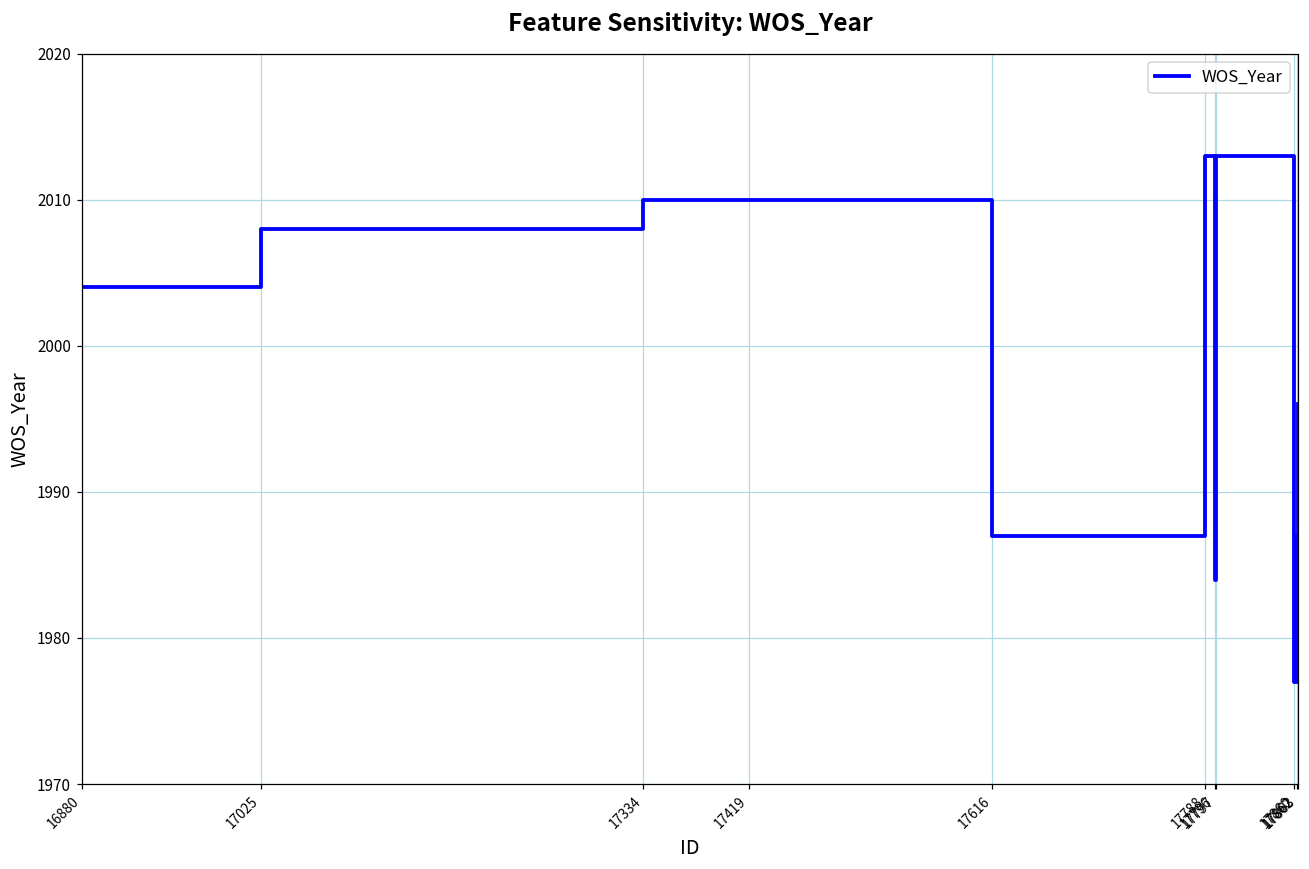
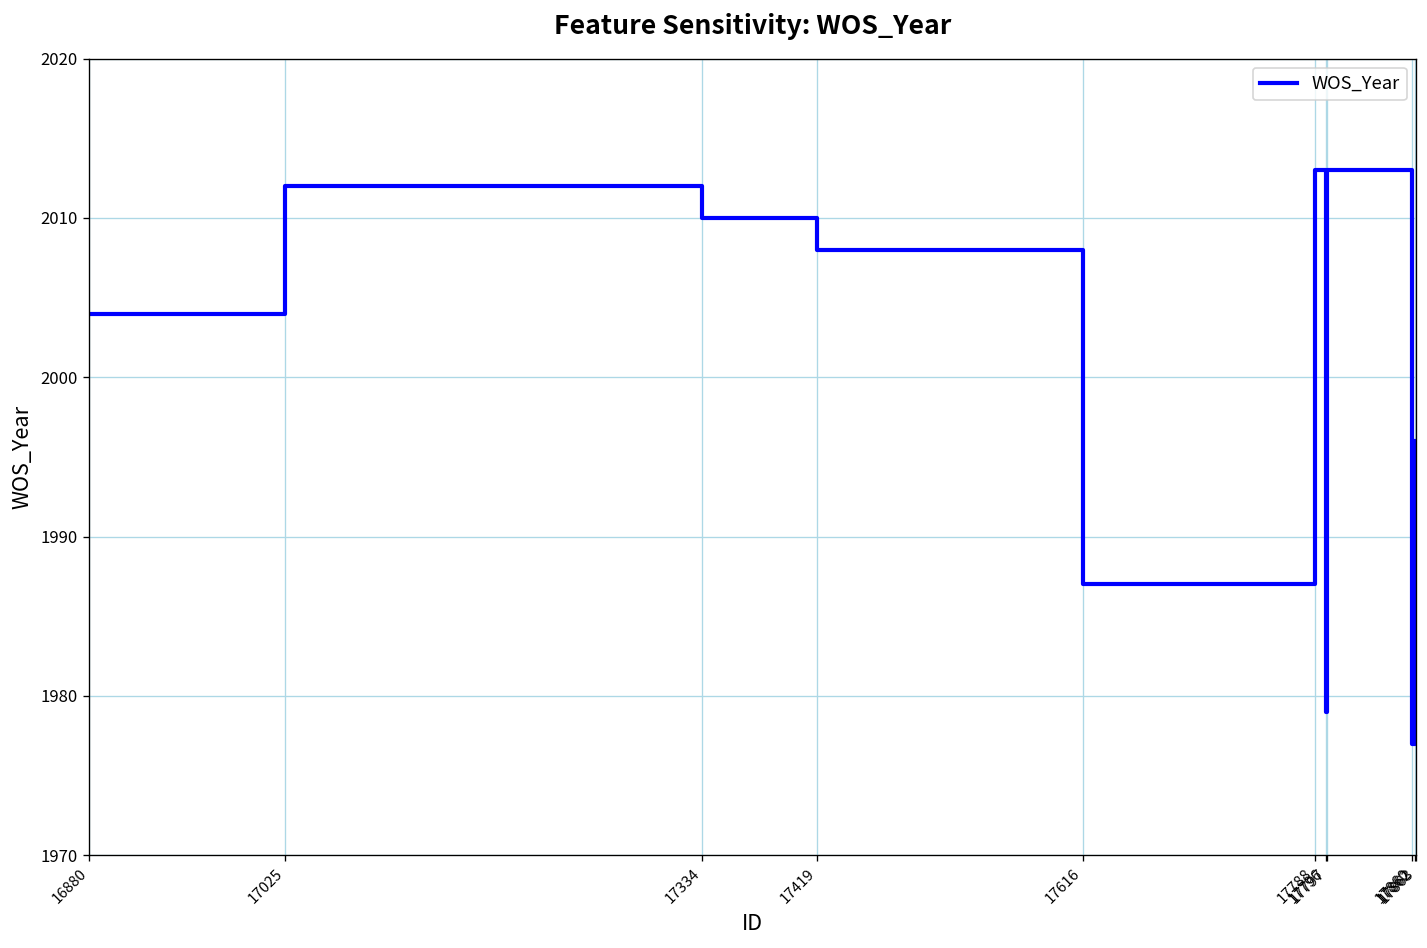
  {
    "16880": 2004,
-   "17025": 2008,
+   "17025": 2012,
    "17334": 2010,
-   "17419": 2010,
+   "17419": 2008,
    "17616": 1987,
    "17788": 2013,
-   "17796": 1984,
+   "17796": 1979,
    "17797": 2013,
    "17860": 1977,
    "17862": 1987,
    "17863": 1996
  }
